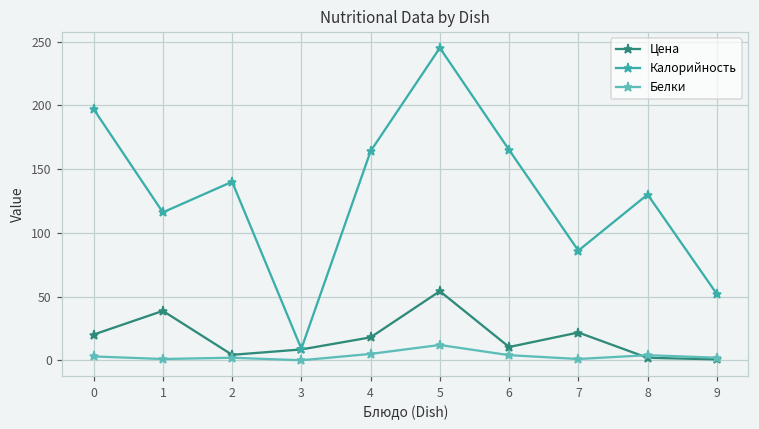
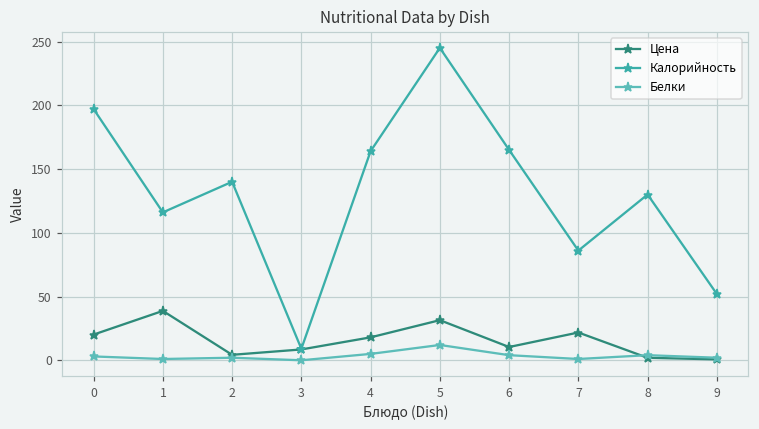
  {
    "Цена": {
      "0": 20,
      "1": 39,
      "2": 4,
      "4": 18,
-     "5": 54,
+     "5": 31,
      "6": 10,
      "7": 22
    }
  }
